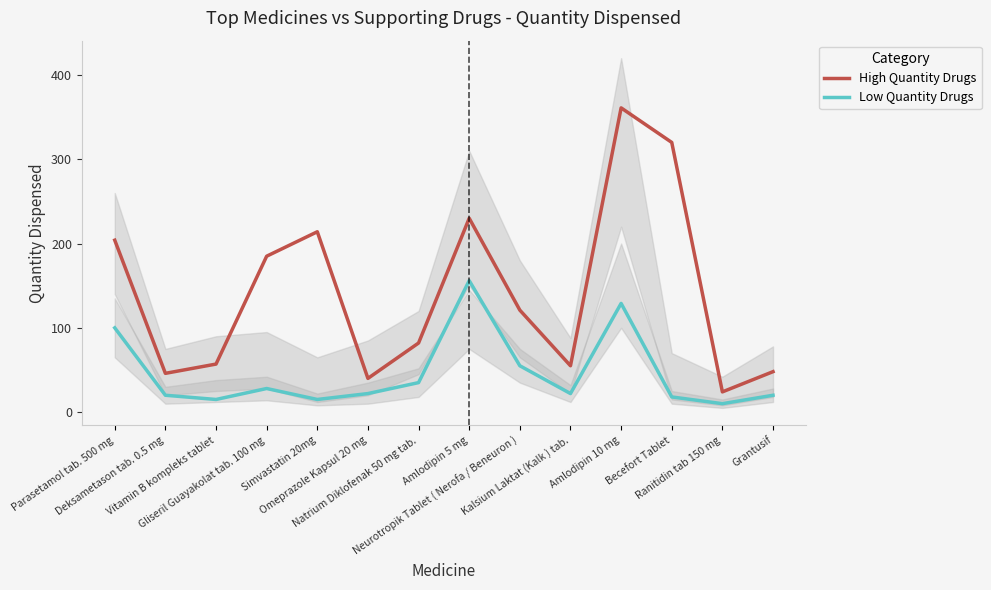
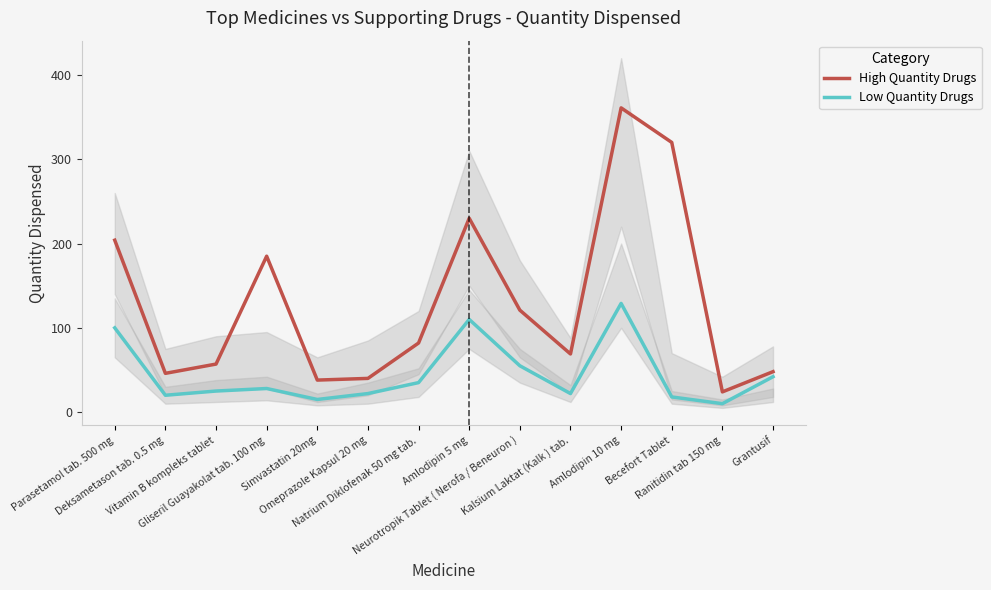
  {
    "High Quantity Drugs": {
      "Parasetamol tab. 500 mg": 200,
      "Deksametason tab. 0.5 mg": 50,
      "Vitamin B kompleks tablet": 60,
      "Gliseril Guayakolat tab. 100 mg": 190,
-     "Simvastatin 20mg": 210,
+     "Simvastatin 20mg": 40,
      "Omeprazole Kapsul 20 mg": 40,
      "Natrium Diklofenak 50 mg tab.": 80,
      "Amlodipin 5 mg": 230,
      "Neurotropik Tablet ( Nerofa / Beneuron )": 120,
-     "Kalsium Laktat (Kalk ) tab.": 60,
+     "Kalsium Laktat (Kalk ) tab.": 70,
      "Amlodipin 10 mg": 360,
      "Becefort Tablet": 320,
      "Ranitidin tab 150 mg": 20,
      "Grantusif": 50
    },
    "Low Quantity Drugs": {
      "Parasetamol tab. 500 mg": 100,
      "Deksametason tab. 0.5 mg": 20,
-     "Vitamin B kompleks tablet": 20,
+     "Vitamin B kompleks tablet": 30,
      "Gliseril Guayakolat tab. 100 mg": 30,
      "Simvastatin 20mg": 20,
      "Omeprazole Kapsul 20 mg": 20,
      "Natrium Diklofenak 50 mg tab.": 40,
-     "Amlodipin 5 mg": 160,
+     "Amlodipin 5 mg": 110,
      "Neurotropik Tablet ( Nerofa / Beneuron )": 60,
      "Kalsium Laktat (Kalk ) tab.": 20,
      "Amlodipin 10 mg": 130,
      "Becefort Tablet": 20,
      "Ranitidin tab 150 mg": 10,
-     "Grantusif": 20
+     "Grantusif": 40
    }
  }
